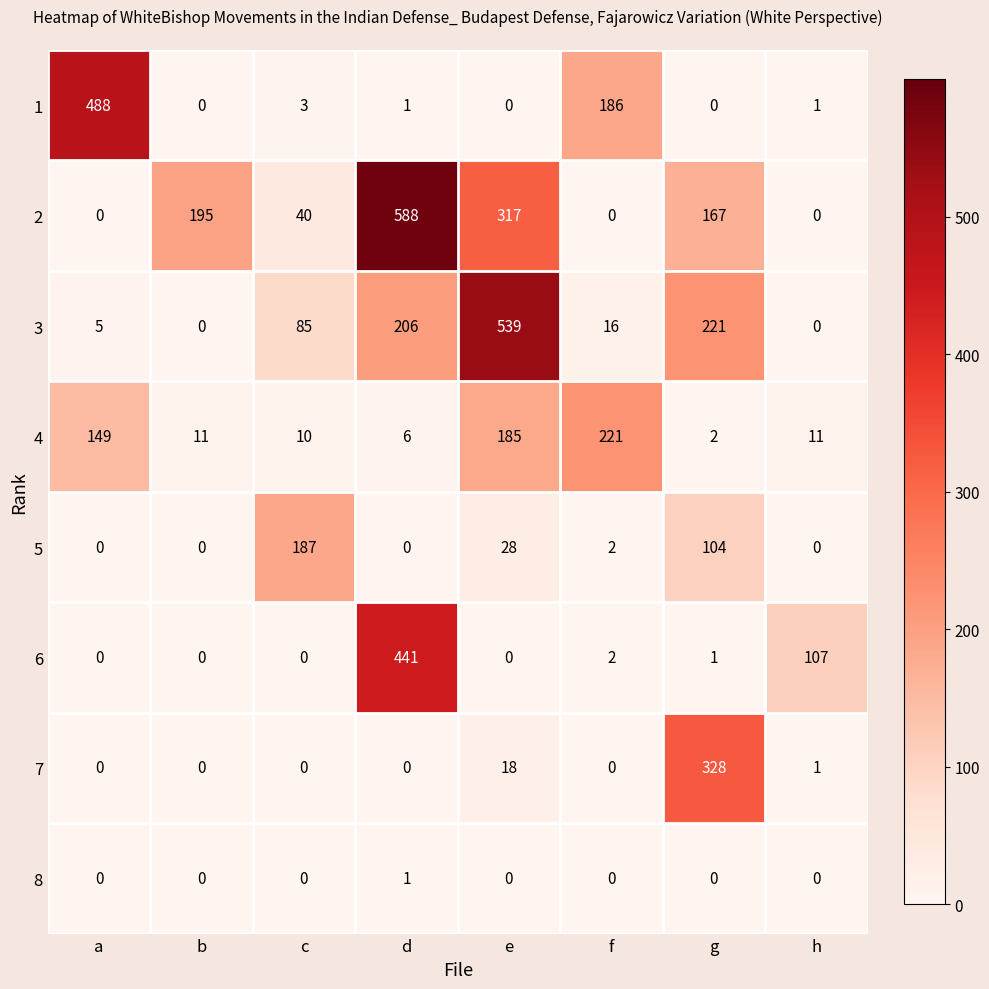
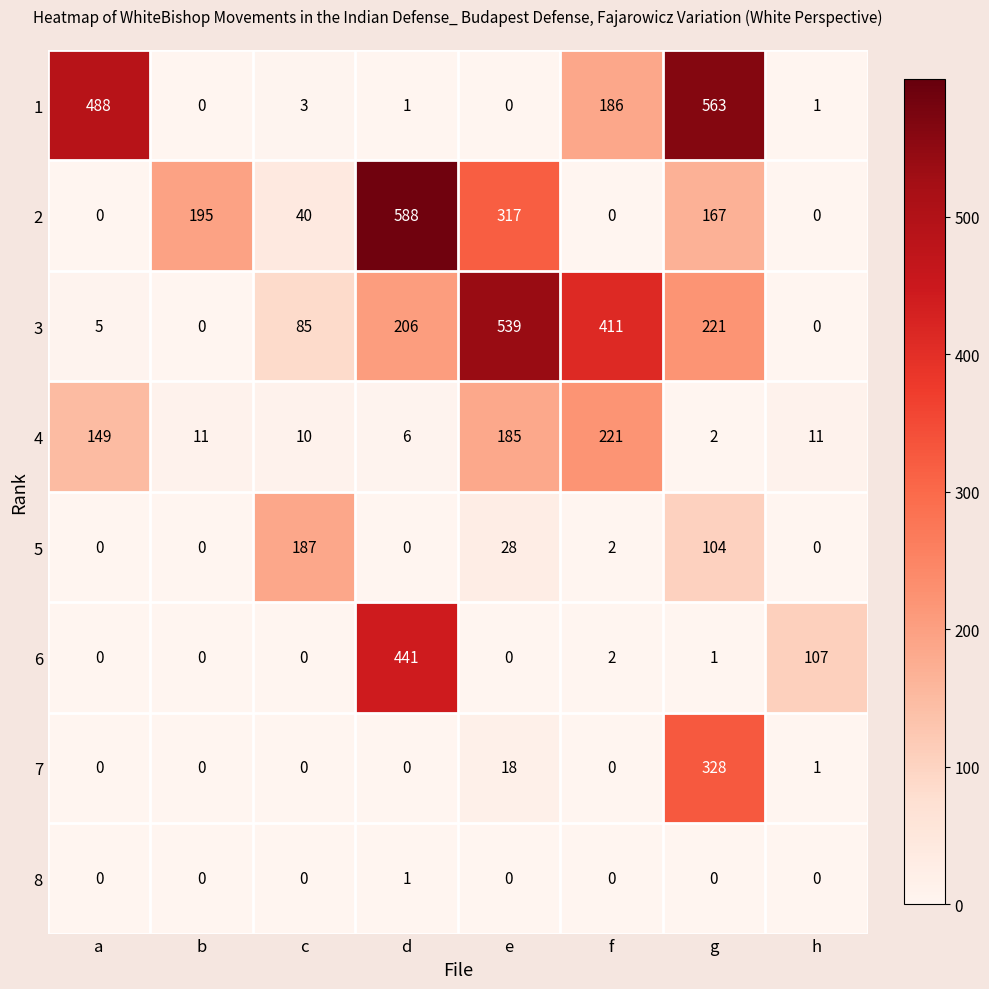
  {
    "1": {
      "a": 488,
      "b": 0,
      "c": 3,
      "d": 1,
      "e": 0,
      "f": 186,
-     "g": 0,
+     "g": 563,
      "h": 1
    },
    "2": {
      "a": 0,
      "b": 195,
      "c": 40,
      "d": 588,
      "e": 317,
      "f": 0,
      "g": 167,
      "h": 0
    },
    "3": {
      "a": 5,
      "b": 0,
      "c": 85,
      "d": 206,
      "e": 539,
-     "f": 16,
+     "f": 411,
      "g": 221,
      "h": 0
    },
    "4": {
      "a": 149,
      "b": 11,
      "c": 10,
      "d": 6,
      "e": 185,
      "f": 221,
      "g": 2,
      "h": 11
    },
    "5": {
      "a": 0,
      "b": 0,
      "c": 187,
      "d": 0,
      "e": 28,
      "f": 2,
      "g": 104,
      "h": 0
    },
    "6": {
      "a": 0,
      "b": 0,
      "c": 0,
      "d": 441,
      "e": 0,
      "f": 2,
      "g": 1,
      "h": 107
    },
    "7": {
      "a": 0,
      "b": 0,
      "c": 0,
      "d": 0,
      "e": 18,
      "f": 0,
      "g": 328,
      "h": 1
    },
    "8": {
      "a": 0,
      "b": 0,
      "c": 0,
      "d": 1,
      "e": 0,
      "f": 0,
      "g": 0,
      "h": 0
    }
  }
